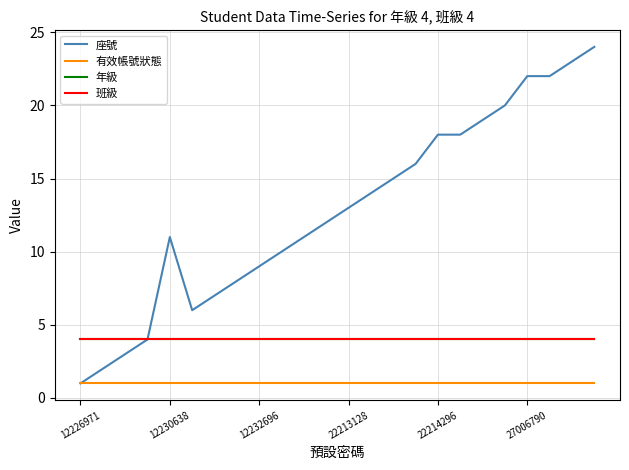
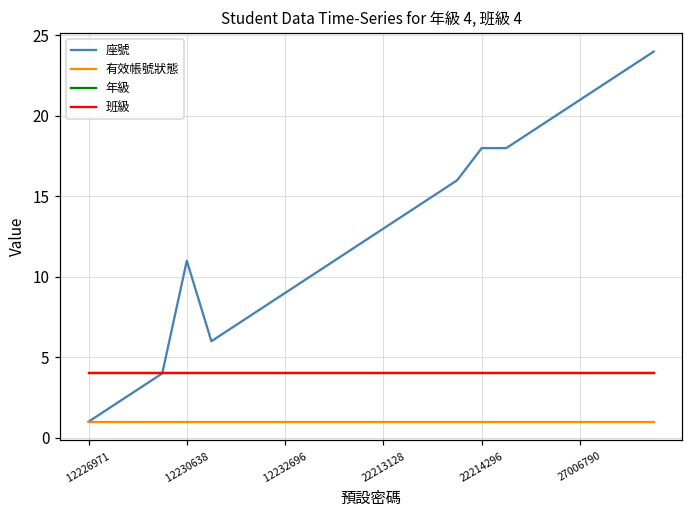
  {
    "座號": {
      "12230638": 11,
      "12232696": 9,
      "22213128": 13,
      "22214296": 18,
-     "27006790": 22
+     "27006790": 21
    },
    "有效帳號狀態": {
      "12230638": 1,
      "12232696": 1,
      "22213128": 1,
      "22214296": 1,
      "27006790": 1
    },
    "班級": {
      "12226971": 4,
      "12230638": 4,
      "12232696": 4,
      "22213128": 4,
      "22214296": 4,
      "27006790": 4
    }
  }
